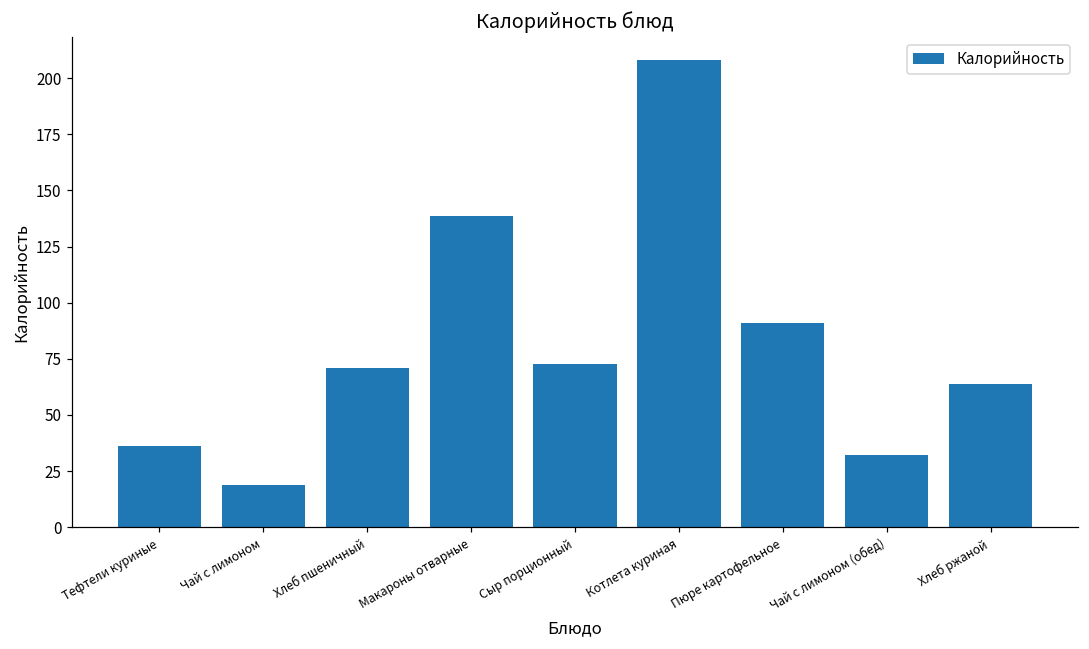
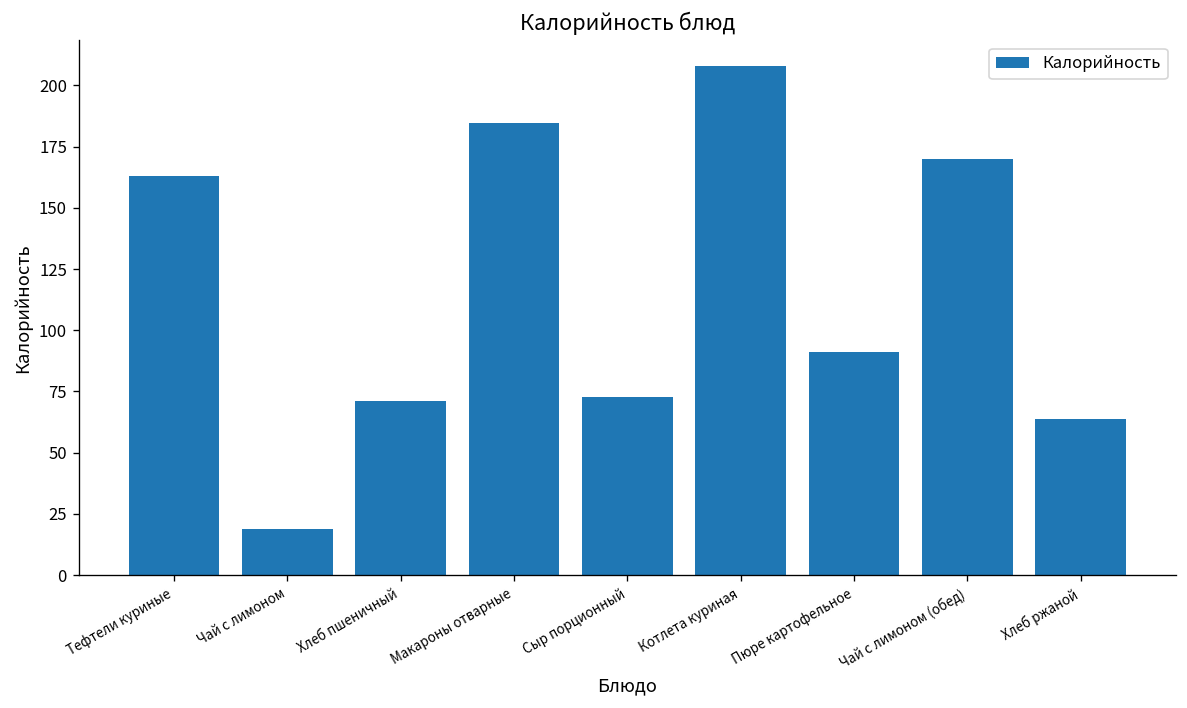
  {
-   "Тефтели куриные": 36,
+   "Тефтели куриные": 163,
    "Чай с лимоном": 19,
    "Хлеб пшеничный": 71,
-   "Макароны отварные": 139,
+   "Макароны отварные": 185,
    "Сыр порционный": 73,
    "Котлета куриная": 208,
    "Пюре картофельное": 91,
-   "Чай с лимоном (обед)": 32,
+   "Чай с лимоном (обед)": 170,
    "Хлеб ржаной": 64
  }
